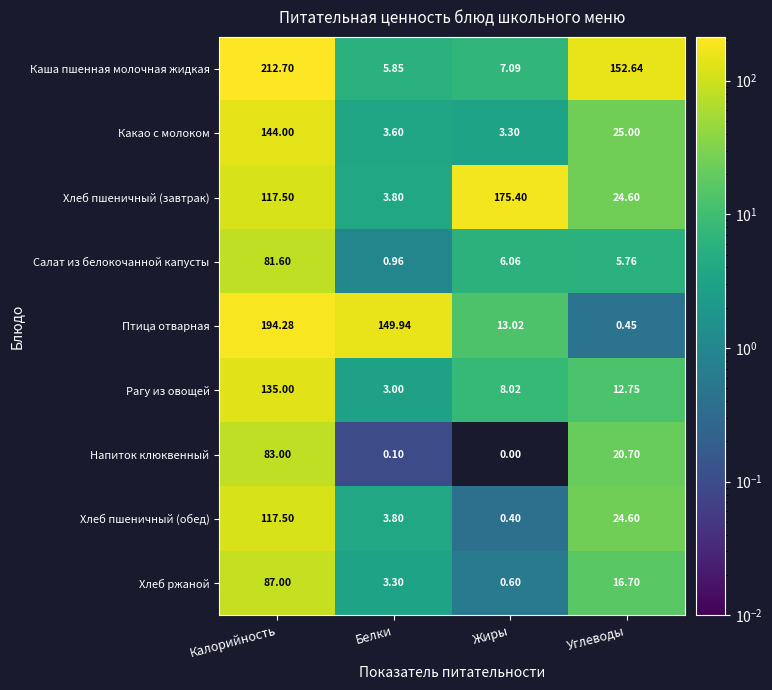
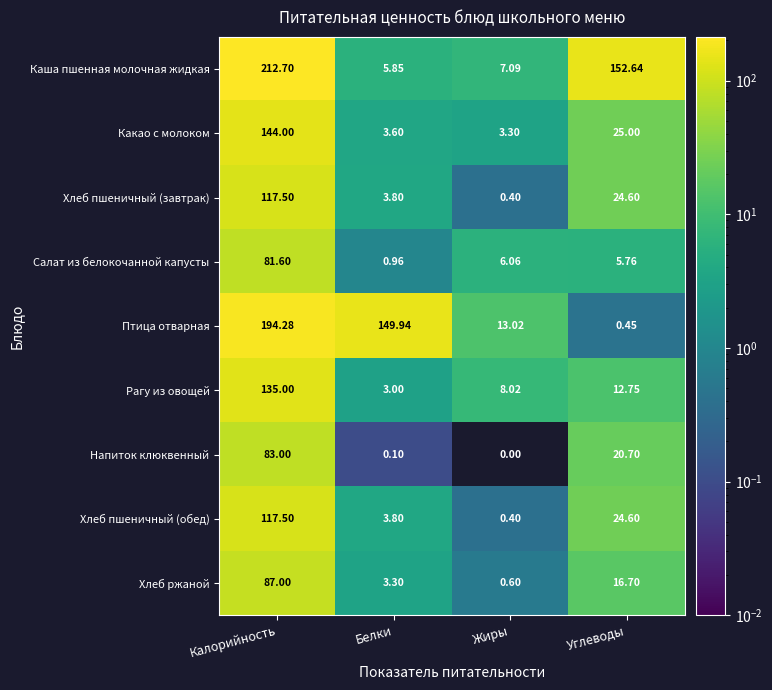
  {
    "Каша пшенная молочная жидкая": {
      "Калорийность": 212.70,
      "Белки": 5.85,
      "Жиры": 7.09,
      "Углеводы": 152.64
    },
    "Какао с молоком": {
      "Калорийность": 144.00,
      "Белки": 3.60,
      "Жиры": 3.30,
      "Углеводы": 25.00
    },
    "Хлеб пшеничный (завтрак)": {
      "Калорийность": 117.50,
      "Белки": 3.80,
-     "Жиры": 175.40,
+     "Жиры": 0.40,
      "Углеводы": 24.60
    },
    "Салат из белокочанной капусты": {
      "Калорийность": 81.60,
      "Белки": 0.96,
      "Жиры": 6.06,
      "Углеводы": 5.76
    },
    "Птица отварная": {
      "Калорийность": 194.28,
      "Белки": 149.94,
      "Жиры": 13.02,
      "Углеводы": 0.45
    },
    "Рагу из овощей": {
      "Калорийность": 135.00,
      "Белки": 3.00,
      "Жиры": 8.02,
      "Углеводы": 12.75
    },
    "Напиток клюквенный": {
      "Калорийность": 83.00,
      "Белки": 0.10,
      "Жиры": 0.00,
      "Углеводы": 20.70
    },
    "Хлеб пшеничный (обед)": {
      "Калорийность": 117.50,
      "Белки": 3.80,
      "Жиры": 0.40,
      "Углеводы": 24.60
    },
    "Хлеб ржаной": {
      "Калорийность": 87.00,
      "Белки": 3.30,
      "Жиры": 0.60,
      "Углеводы": 16.70
    }
  }
